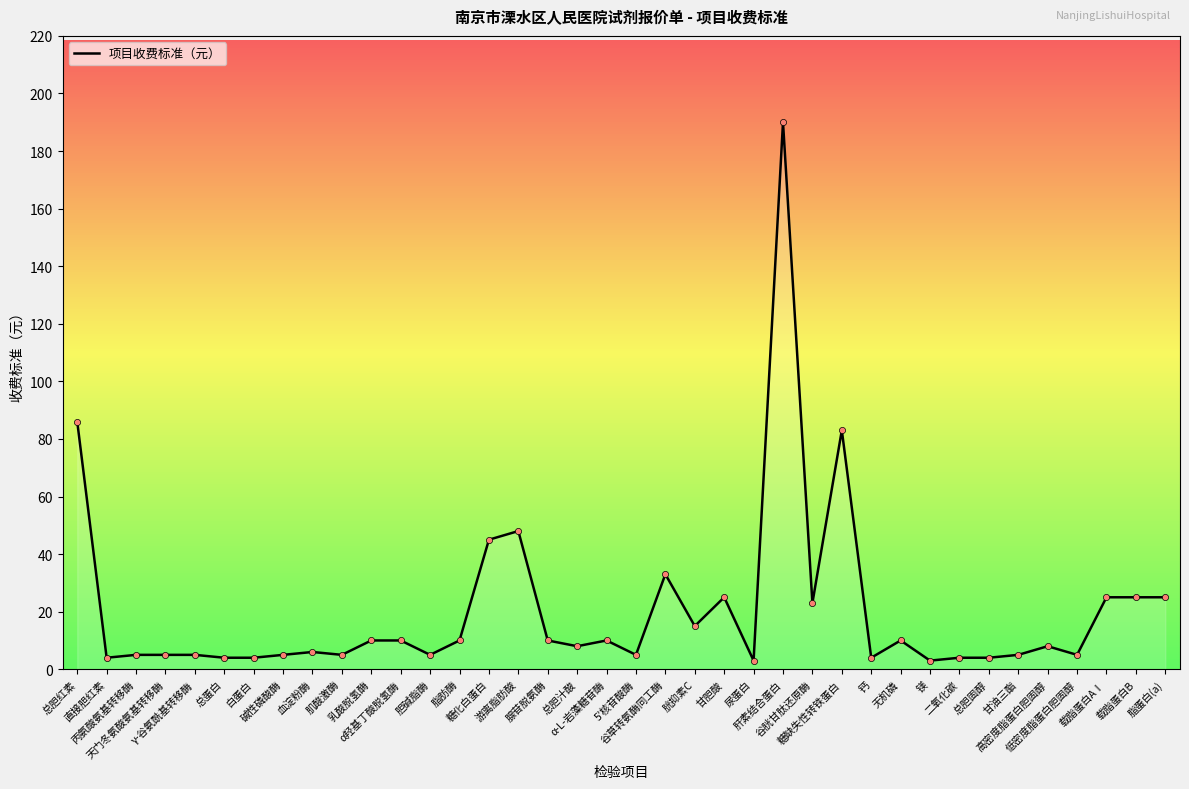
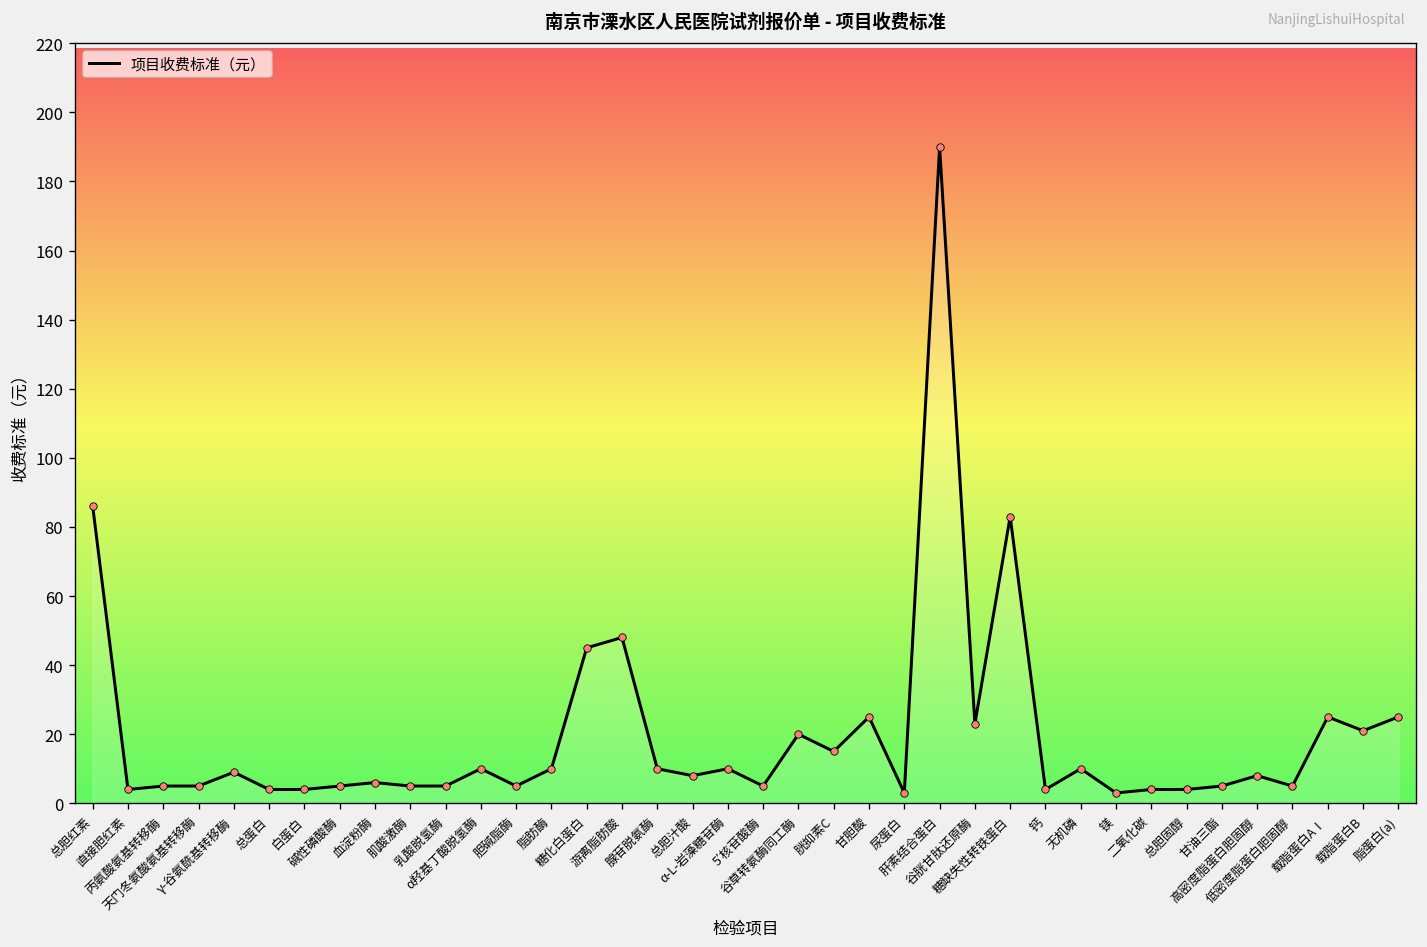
  {
    "总胆红素": 86,
    "直接胆红素": 4,
    "丙氨酸氨基转移酶": 5,
    "天门冬氨酸氨基转移酶": 5,
-   "γ-谷氨酰基转移酶": 5,
+   "γ-谷氨酰基转移酶": 9,
    "总蛋白": 4,
    "白蛋白": 4,
    "碱性磷酸酶": 5,
    "血淀粉酶": 6,
    "肌酸激酶": 5,
-   "乳酸脱氢酶": 10,
+   "乳酸脱氢酶": 5,
    "α羟基丁酸脱氢酶": 10,
    "胆碱脂酶": 5,
    "脂肪酶": 10,
    "糖化白蛋白": 45,
    "游离脂肪酸": 48,
    "腺苷脱氨酶": 10,
    "总胆汁酸": 8,
    "α-L-岩藻糖苷酶": 10,
    "5′核苷酸酶": 5,
-   "谷草转氨酶同工酶": 33,
+   "谷草转氨酶同工酶": 20,
    "胱抑素C": 15,
    "甘胆酸": 25,
    "尿蛋白": 3,
    "肝素结合蛋白": 190,
    "谷胱甘肽还原酶": 23,
    "糖缺失性转铁蛋白": 83,
    "钙": 4,
    "无机磷": 10,
    "镁": 3,
    "二氧化碳": 4,
    "总胆固醇": 4,
    "甘油三酯": 5,
    "高密度脂蛋白胆固醇": 8,
    "低密度脂蛋白胆固醇": 5,
    "载脂蛋白AⅠ": 25,
-   "载脂蛋白B": 25,
+   "载脂蛋白B": 21,
    "脂蛋白(a)": 25
  }
